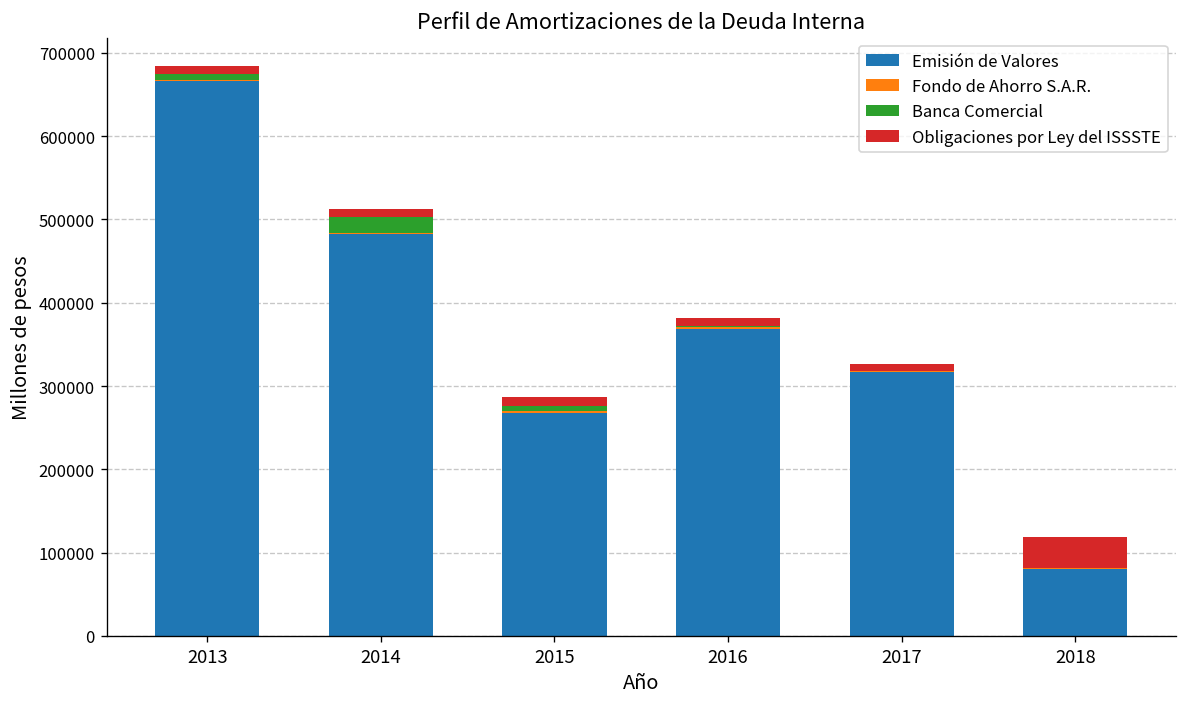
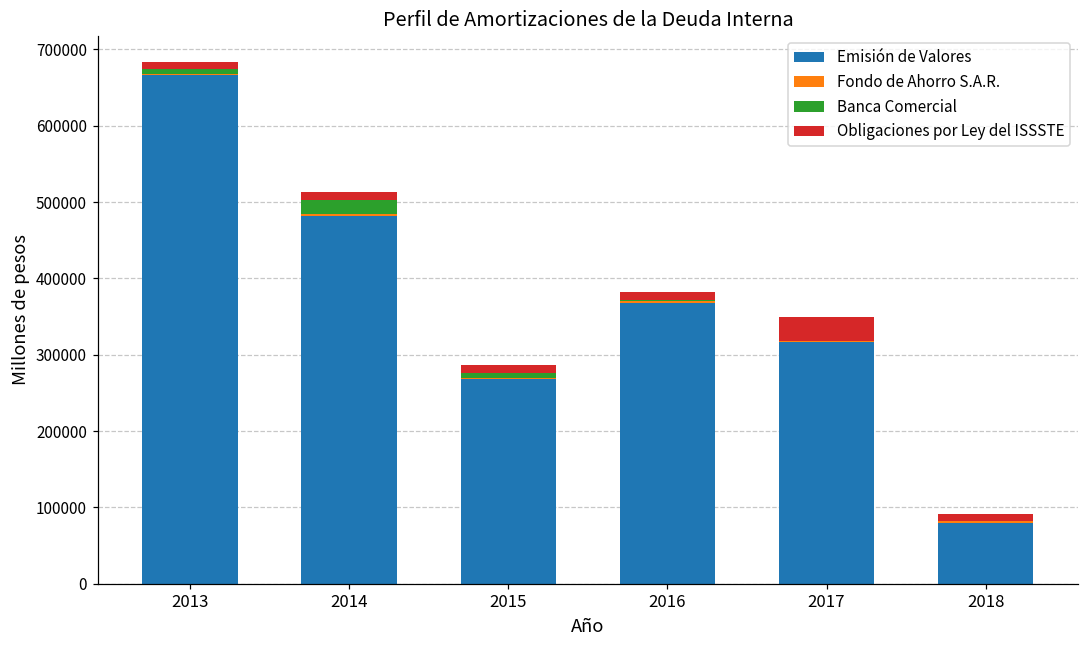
  {
    "Emisión de Valores": {
      "2013": 670000,
      "2014": 480000,
      "2015": 270000,
      "2016": 370000,
      "2017": 320000,
      "2018": 80000
    },
    "Banca Comercial": {
      "2013": 10000,
      "2014": 20000,
      "2015": 10000
    },
    "Obligaciones por Ley del ISSSTE": {
      "2013": 10000,
      "2014": 10000,
      "2015": 10000,
      "2016": 10000,
-     "2017": 10000,
-     "2018": 40000
+     "2017": 30000,
+     "2018": 10000
    }
  }
